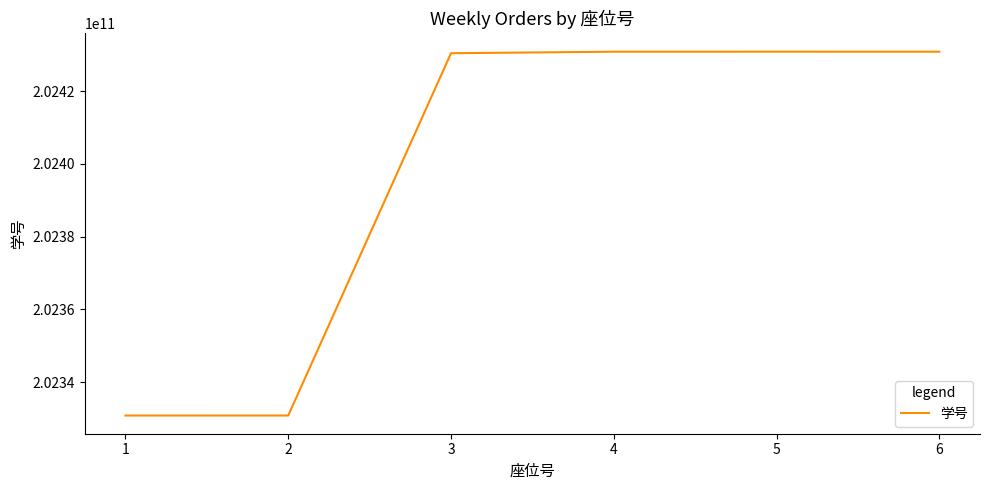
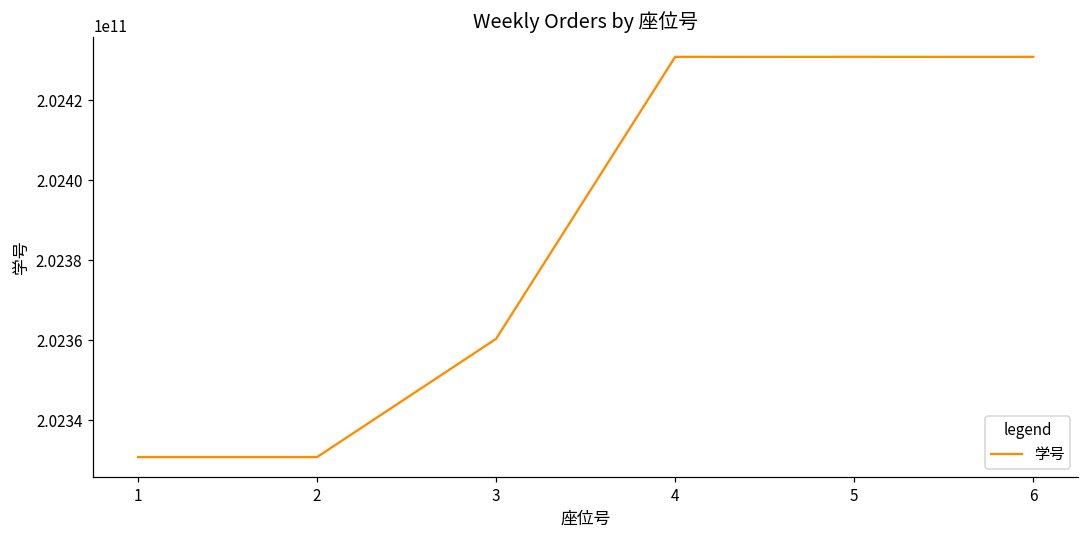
  {
    "1": 202331000000,
    "2": 202331000000,
-   "3": 202430000000,
+   "3": 202360000000,
    "4": 202431000000,
    "5": 202431000000,
    "6": 202431000000
  }
